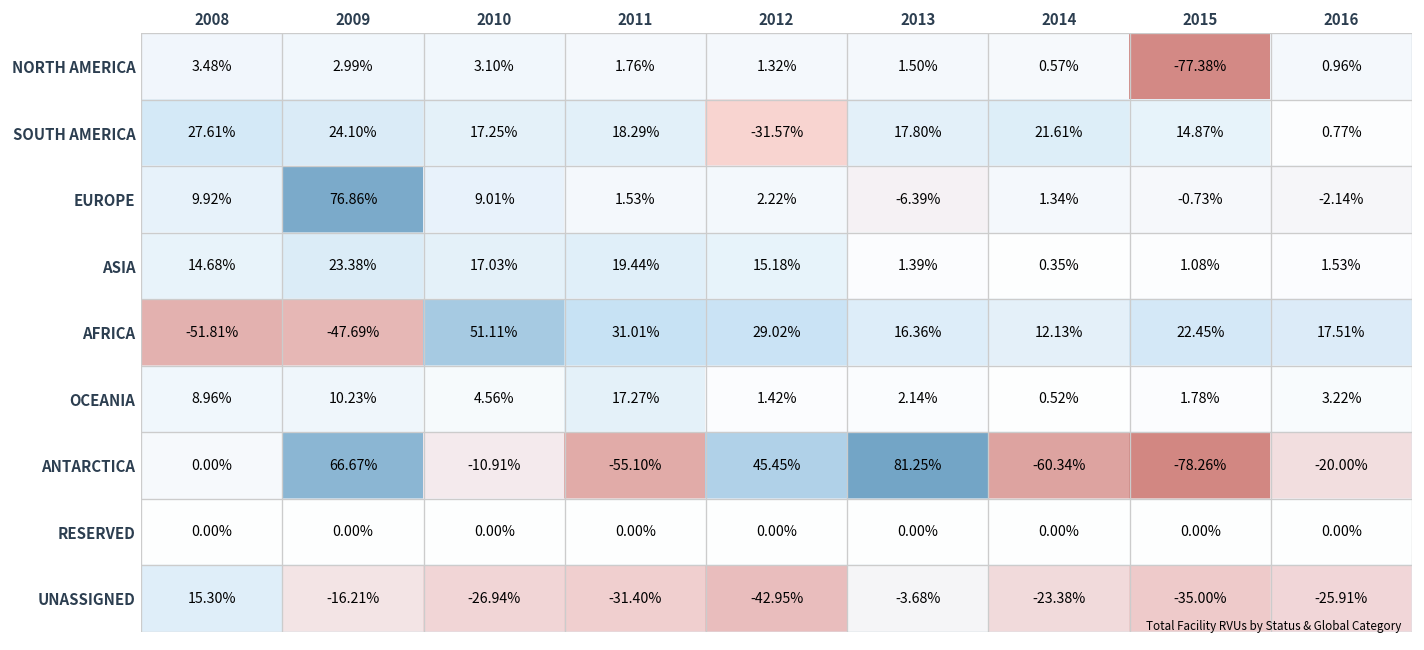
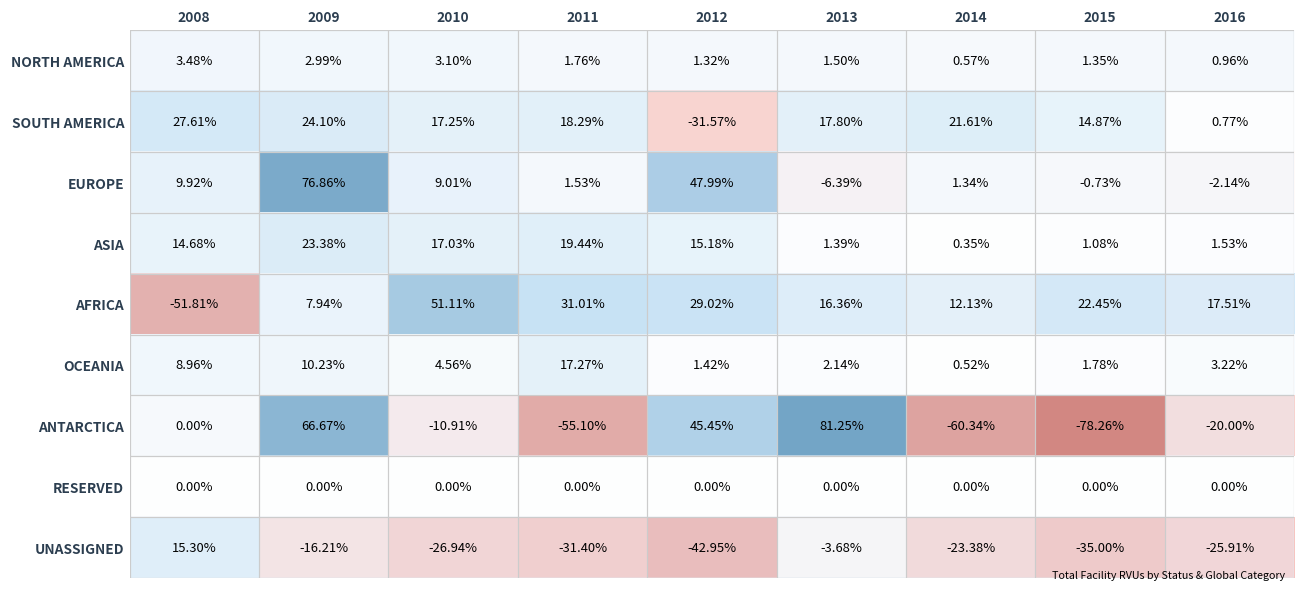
  {
    "NORTH AMERICA": {
      "2008": "3.48%",
      "2009": "2.99%",
      "2010": "3.10%",
      "2011": "1.76%",
      "2012": "1.32%",
      "2013": "1.50%",
      "2014": "0.57%",
-     "2015": "-77.38%",
+     "2015": "1.35%",
      "2016": "0.96%"
    },
    "SOUTH AMERICA": {
      "2008": "27.61%",
      "2009": "24.10%",
      "2010": "17.25%",
      "2011": "18.29%",
      "2012": "-31.57%",
      "2013": "17.80%",
      "2014": "21.61%",
      "2015": "14.87%",
      "2016": "0.77%"
    },
    "EUROPE": {
      "2008": "9.92%",
      "2009": "76.86%",
      "2010": "9.01%",
      "2011": "1.53%",
-     "2012": "2.22%",
+     "2012": "47.99%",
      "2013": "-6.39%",
      "2014": "1.34%",
      "2015": "-0.73%",
      "2016": "-2.14%"
    },
    "ASIA": {
      "2008": "14.68%",
      "2009": "23.38%",
      "2010": "17.03%",
      "2011": "19.44%",
      "2012": "15.18%",
      "2013": "1.39%",
      "2014": "0.35%",
      "2015": "1.08%",
      "2016": "1.53%"
    },
    "AFRICA": {
      "2008": "-51.81%",
-     "2009": "-47.69%",
+     "2009": "7.94%",
      "2010": "51.11%",
      "2011": "31.01%",
      "2012": "29.02%",
      "2013": "16.36%",
      "2014": "12.13%",
      "2015": "22.45%",
      "2016": "17.51%"
    },
    "OCEANIA": {
      "2008": "8.96%",
      "2009": "10.23%",
      "2010": "4.56%",
      "2011": "17.27%",
      "2012": "1.42%",
      "2013": "2.14%",
      "2014": "0.52%",
      "2015": "1.78%",
      "2016": "3.22%"
    },
    "ANTARCTICA": {
      "2008": "0.00%",
      "2009": "66.67%",
      "2010": "-10.91%",
      "2011": "-55.10%",
      "2012": "45.45%",
      "2013": "81.25%",
      "2014": "-60.34%",
      "2015": "-78.26%",
      "2016": "-20.00%"
    },
    "RESERVED": {
      "2008": "0.00%",
      "2009": "0.00%",
      "2010": "0.00%",
      "2011": "0.00%",
      "2012": "0.00%",
      "2013": "0.00%",
      "2014": "0.00%",
      "2015": "0.00%",
      "2016": "0.00%"
    },
    "UNASSIGNED": {
      "2008": "15.30%",
      "2009": "-16.21%",
      "2010": "-26.94%",
      "2011": "-31.40%",
      "2012": "-42.95%",
      "2013": "-3.68%",
      "2014": "-23.38%",
      "2015": "-35.00%",
      "2016": "-25.91%"
    }
  }
